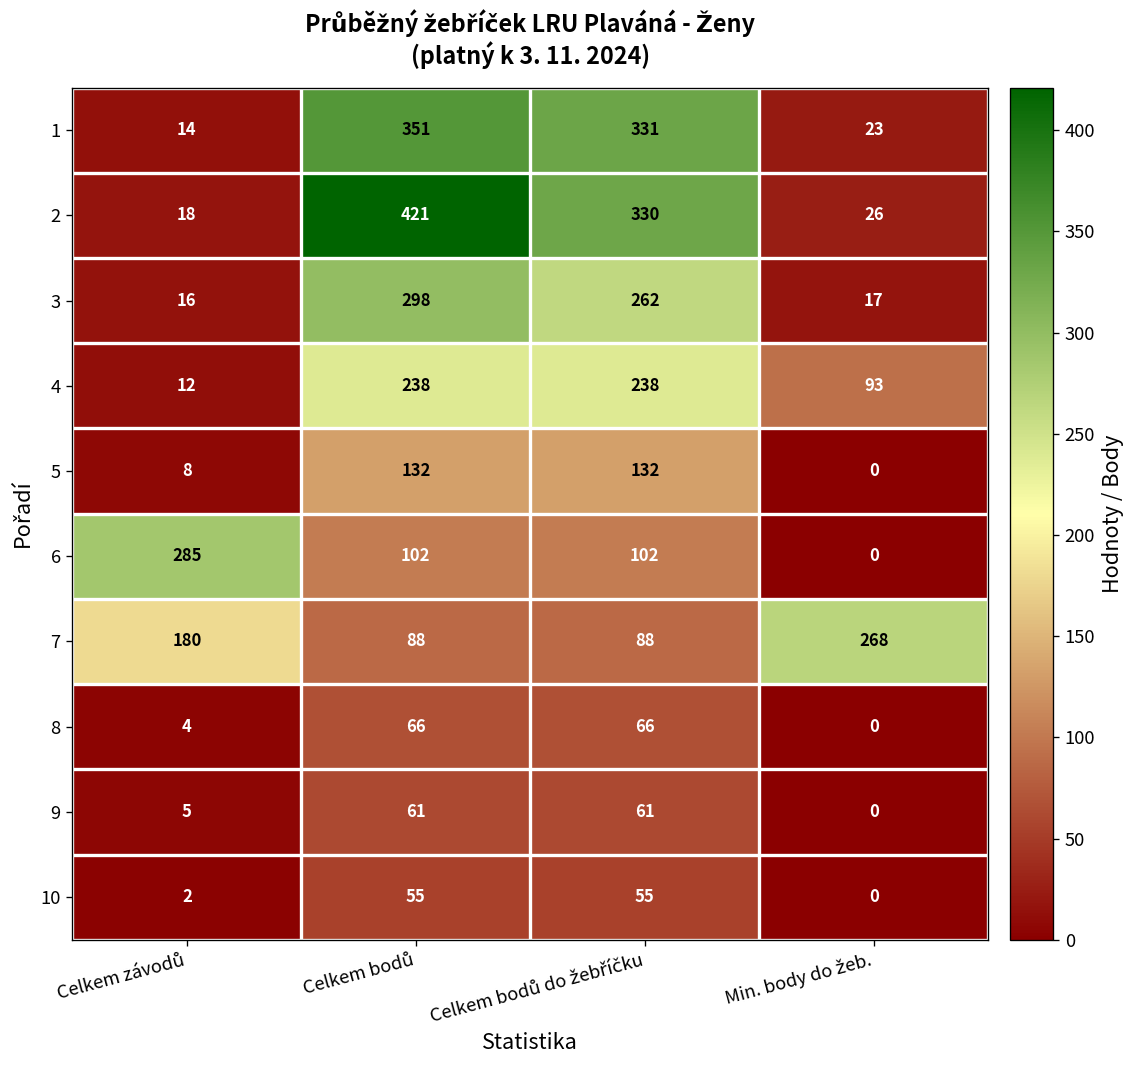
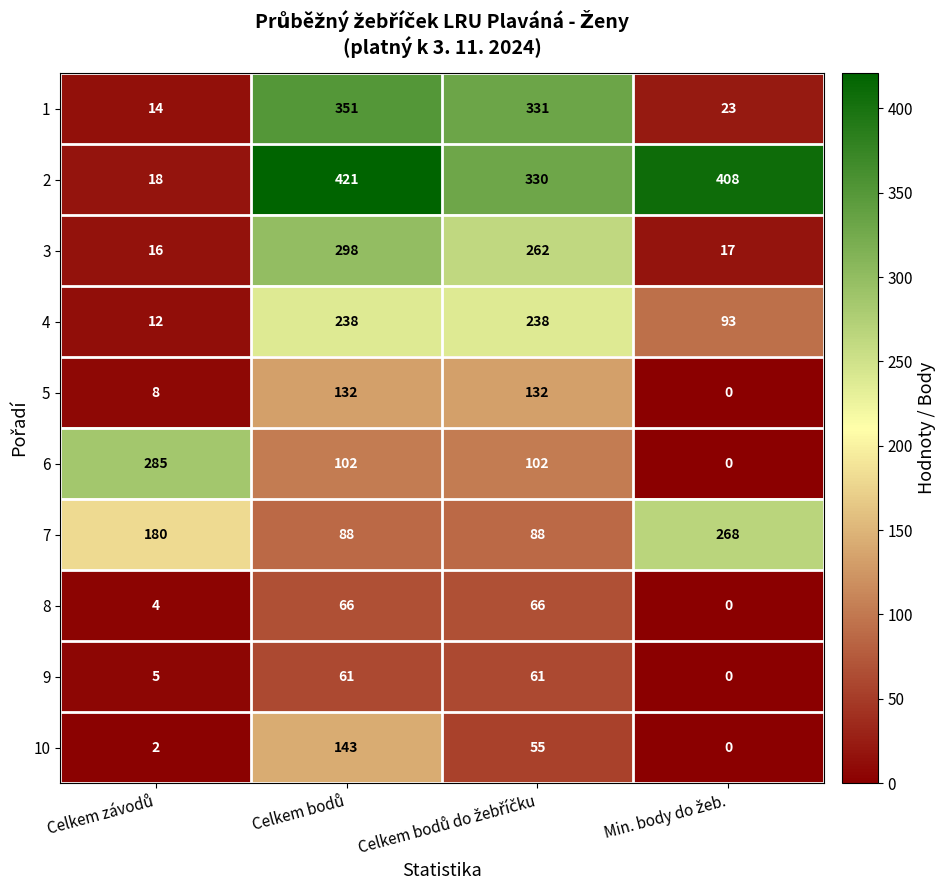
  {
    "1": {
      "Celkem závodů": 14,
      "Celkem bodů": 351,
      "Celkem bodů do žebříčku": 331,
      "Min. body do žeb.": 23
    },
    "2": {
      "Celkem závodů": 18,
      "Celkem bodů": 421,
      "Celkem bodů do žebříčku": 330,
-     "Min. body do žeb.": 26
+     "Min. body do žeb.": 408
    },
    "3": {
      "Celkem závodů": 16,
      "Celkem bodů": 298,
      "Celkem bodů do žebříčku": 262,
      "Min. body do žeb.": 17
    },
    "4": {
      "Celkem závodů": 12,
      "Celkem bodů": 238,
      "Celkem bodů do žebříčku": 238,
      "Min. body do žeb.": 93
    },
    "5": {
      "Celkem závodů": 8,
      "Celkem bodů": 132,
      "Celkem bodů do žebříčku": 132,
      "Min. body do žeb.": 0
    },
    "6": {
      "Celkem závodů": 285,
      "Celkem bodů": 102,
      "Celkem bodů do žebříčku": 102,
      "Min. body do žeb.": 0
    },
    "7": {
      "Celkem závodů": 180,
      "Celkem bodů": 88,
      "Celkem bodů do žebříčku": 88,
      "Min. body do žeb.": 268
    },
    "8": {
      "Celkem závodů": 4,
      "Celkem bodů": 66,
      "Celkem bodů do žebříčku": 66,
      "Min. body do žeb.": 0
    },
    "9": {
      "Celkem závodů": 5,
      "Celkem bodů": 61,
      "Celkem bodů do žebříčku": 61,
      "Min. body do žeb.": 0
    },
    "10": {
      "Celkem závodů": 2,
-     "Celkem bodů": 55,
+     "Celkem bodů": 143,
      "Celkem bodů do žebříčku": 55,
      "Min. body do žeb.": 0
    }
  }
